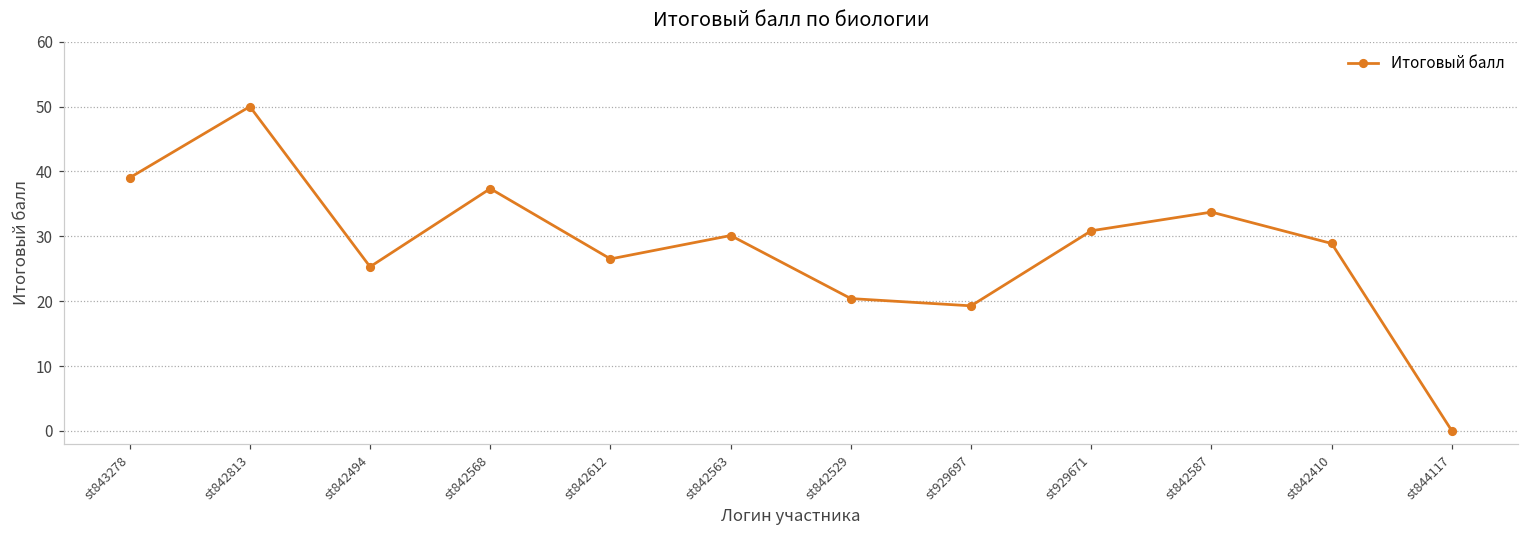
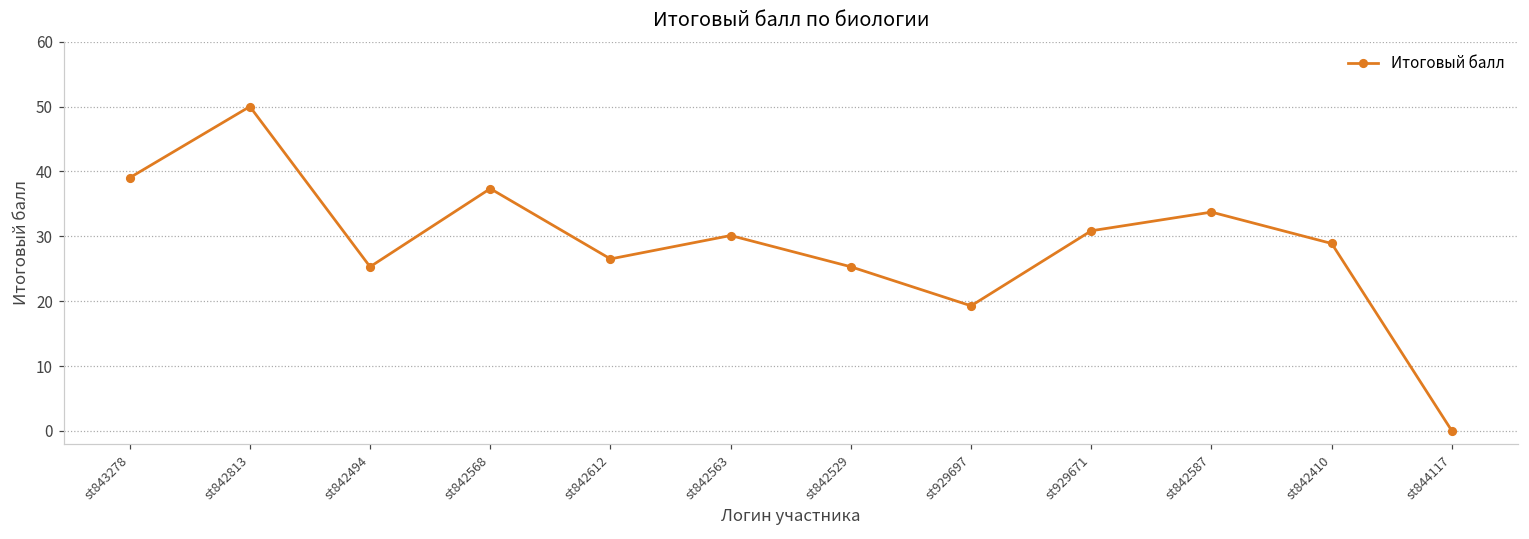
  {
    "st843278": 39,
    "st842813": 50,
    "st842494": 25,
    "st842568": 37,
    "st842612": 27,
    "st842563": 30,
-   "st842529": 20,
+   "st842529": 25,
    "st929697": 19,
    "st929671": 31,
    "st842587": 34,
    "st842410": 29,
    "st844117": 0
  }
